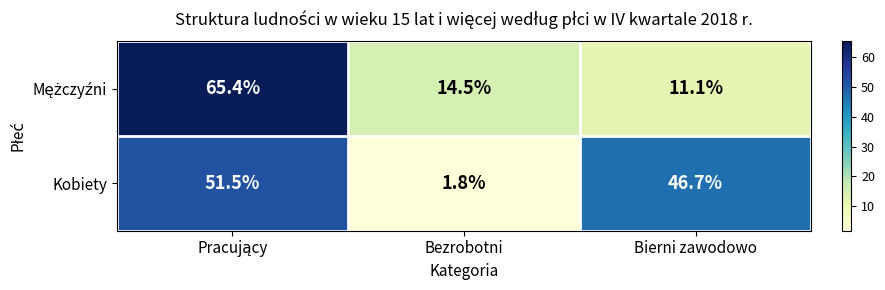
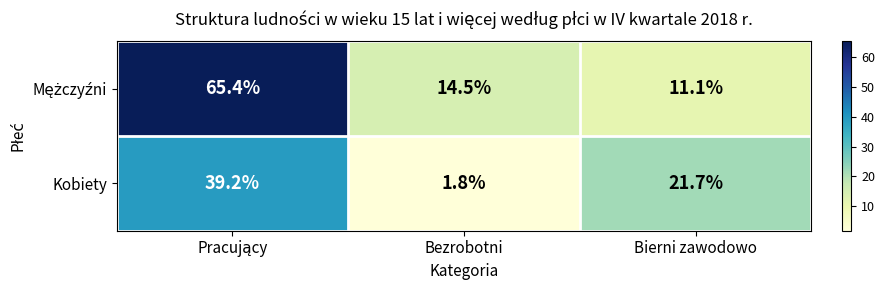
  {
    "Mężczyźni": {
      "Pracujący": "65.4%",
      "Bezrobotni": "14.5%",
      "Bierni zawodowo": "11.1%"
    },
    "Kobiety": {
-     "Pracujący": "51.5%",
+     "Pracujący": "39.2%",
      "Bezrobotni": "1.8%",
-     "Bierni zawodowo": "46.7%"
+     "Bierni zawodowo": "21.7%"
    }
  }
